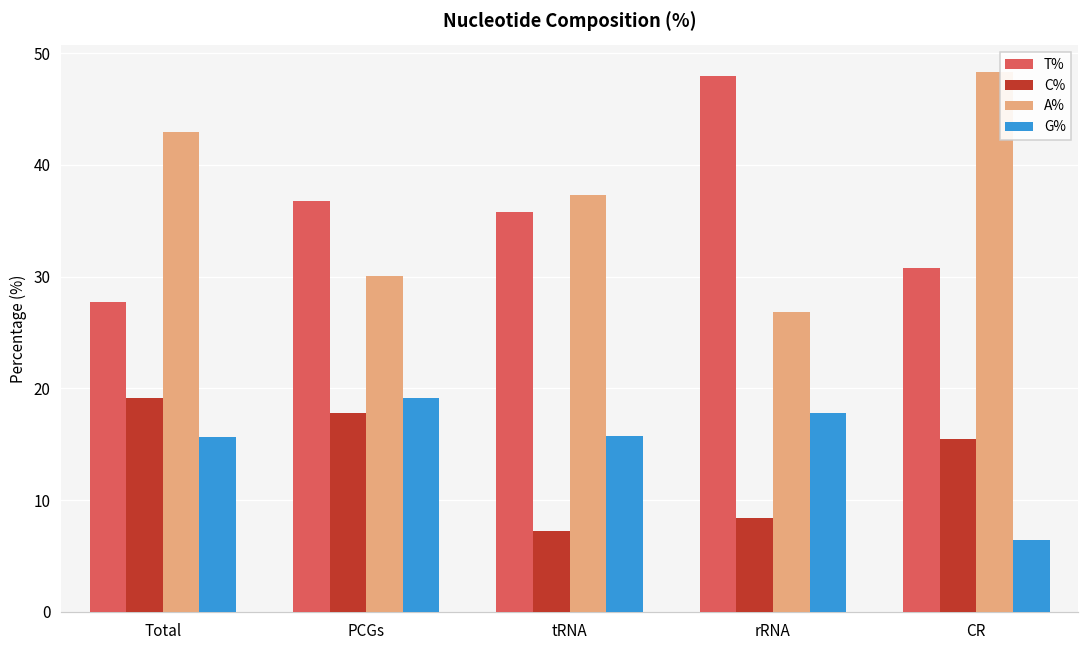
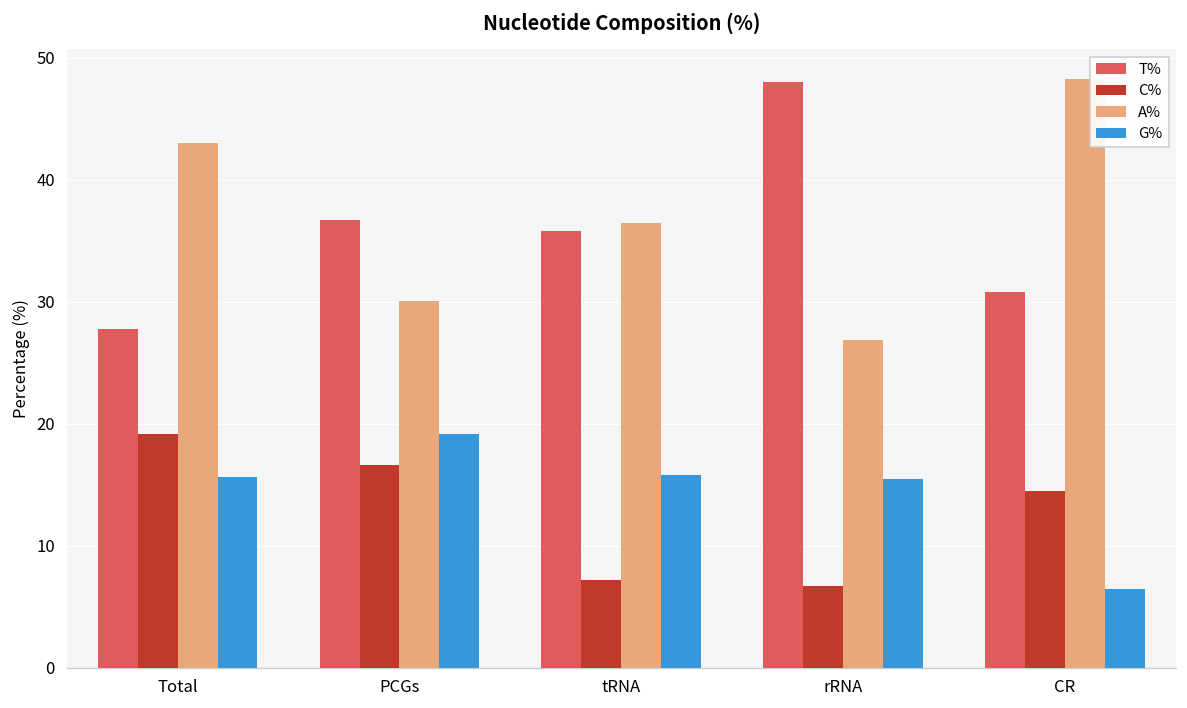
  {
    "T%": {
      "Total": 27.8,
      "PCGs": 36.7,
      "tRNA": 35.8,
      "rRNA": 48.0,
      "CR": 30.8
    },
    "C%": {
      "Total": 19.1,
-     "PCGs": 17.8,
+     "PCGs": 16.6,
      "tRNA": 7.2,
-     "rRNA": 8.4,
-     "CR": 15.5
+     "rRNA": 6.7,
+     "CR": 14.5
    },
    "A%": {
      "Total": 43.0,
      "PCGs": 30.1,
-     "tRNA": 37.3,
+     "tRNA": 36.4,
      "rRNA": 26.9,
      "CR": 48.3
    },
    "G%": {
      "Total": 15.7,
      "PCGs": 19.2,
      "tRNA": 15.8,
-     "rRNA": 17.8,
+     "rRNA": 15.5,
      "CR": 6.5
    }
  }
